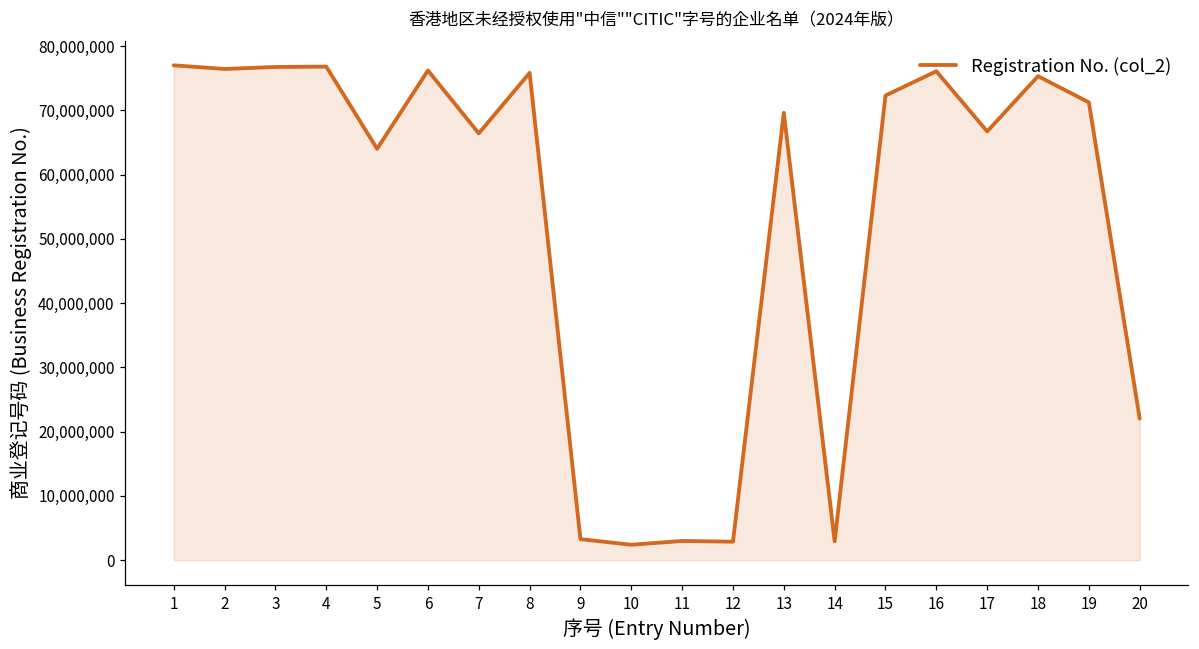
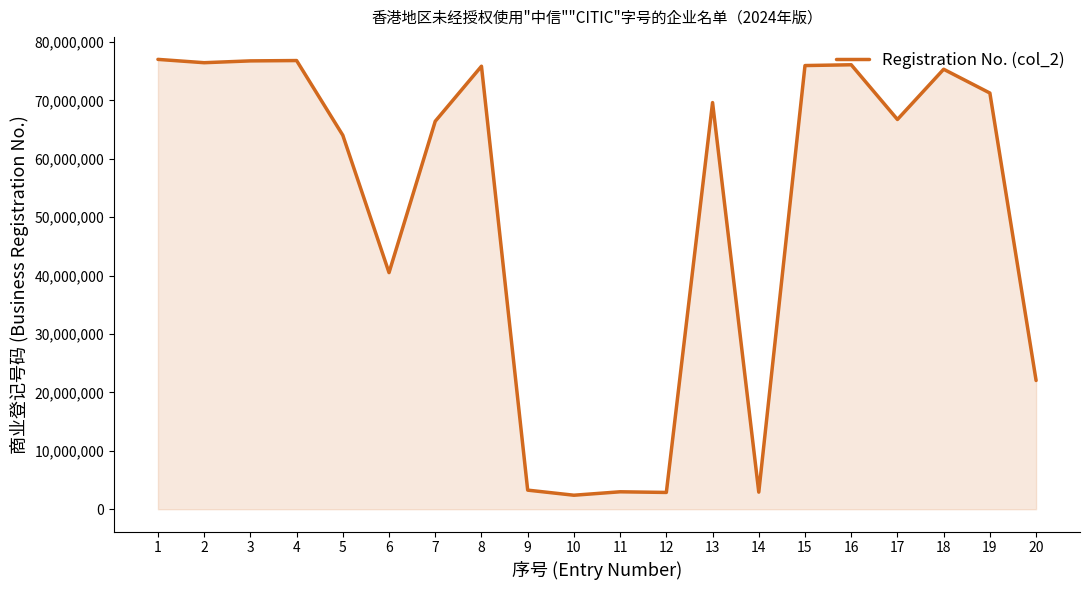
  {
    "1": "77,000,000",
    "2": "76,000,000",
    "3": "77,000,000",
    "4": "77,000,000",
    "5": "64,000,000",
-   "6": "76,000,000",
+   "6": "41,000,000",
    "7": "66,000,000",
    "8": "76,000,000",
    "9": "3,000,000",
    "10": "2,000,000",
    "11": "3,000,000",
    "12": "3,000,000",
    "13": "70,000,000",
    "14": "3,000,000",
-   "15": "72,000,000",
+   "15": "76,000,000",
    "16": "76,000,000",
    "17": "67,000,000",
    "18": "75,000,000",
    "19": "71,000,000",
    "20": "22,000,000"
  }
